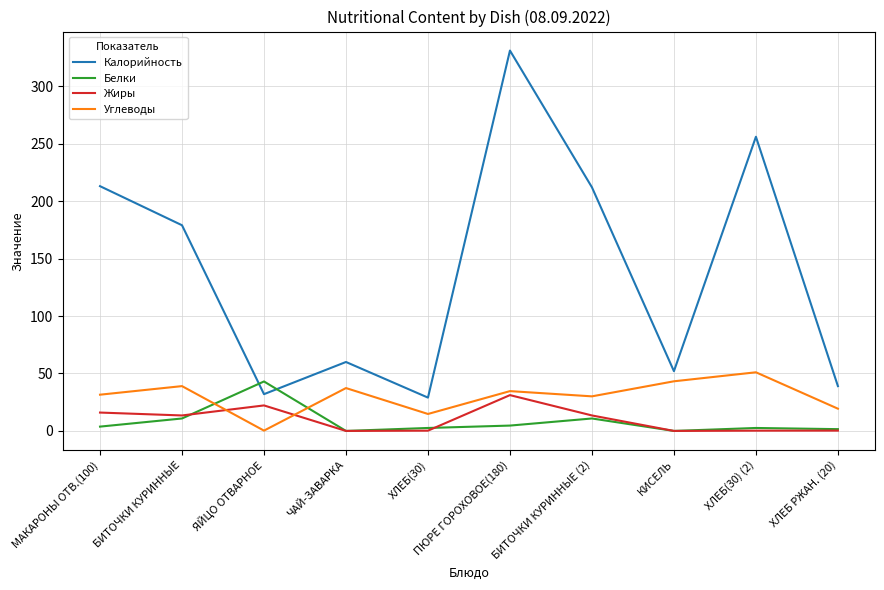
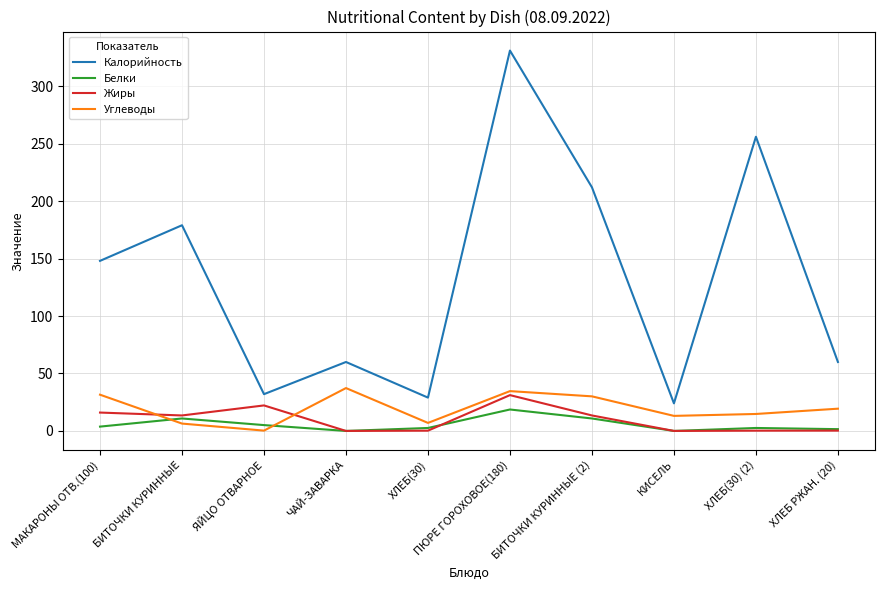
  {
    "Калорийность": {
-     "МАКАРОНЫ ОТВ.(100)": 213,
+     "МАКАРОНЫ ОТВ.(100)": 148,
      "БИТОЧКИ КУРИННЫЕ": 179,
      "ЯЙЦО ОТВАРНОЕ": 32,
      "ЧАЙ-ЗАВАРКА": 60,
      "ХЛЕБ(30)": 29,
      "ПЮРЕ ГОРОХОВОЕ(180)": 331,
      "БИТОЧКИ КУРИННЫЕ (2)": 212,
-     "КИСЕЛЬ": 52,
+     "КИСЕЛЬ": 24,
      "ХЛЕБ(30) (2)": 256,
-     "ХЛЕБ РЖАН. (20)": 39
+     "ХЛЕБ РЖАН. (20)": 60
    },
    "Белки": {
      "МАКАРОНЫ ОТВ.(100)": 4,
      "БИТОЧКИ КУРИННЫЕ": 11,
-     "ЯЙЦО ОТВАРНОЕ": 43,
+     "ЯЙЦО ОТВАРНОЕ": 5,
      "ХЛЕБ(30)": 3,
-     "ПЮРЕ ГОРОХОВОЕ(180)": 5,
+     "ПЮРЕ ГОРОХОВОЕ(180)": 19,
      "БИТОЧКИ КУРИННЫЕ (2)": 11,
      "ХЛЕБ(30) (2)": 3
    },
    "Жиры": {
      "МАКАРОНЫ ОТВ.(100)": 16,
      "БИТОЧКИ КУРИННЫЕ": 13,
      "ЯЙЦО ОТВАРНОЕ": 22,
      "ХЛЕБ(30)": 0,
      "ПЮРЕ ГОРОХОВОЕ(180)": 31,
      "БИТОЧКИ КУРИННЫЕ (2)": 13,
      "ХЛЕБ(30) (2)": 0
    },
    "Углеводы": {
      "МАКАРОНЫ ОТВ.(100)": 32,
-     "БИТОЧКИ КУРИННЫЕ": 39,
+     "БИТОЧКИ КУРИННЫЕ": 6,
      "ЯЙЦО ОТВАРНОЕ": 0,
      "ЧАЙ-ЗАВАРКА": 37,
-     "ХЛЕБ(30)": 15,
+     "ХЛЕБ(30)": 7,
      "ПЮРЕ ГОРОХОВОЕ(180)": 35,
      "БИТОЧКИ КУРИННЫЕ (2)": 30,
-     "КИСЕЛЬ": 43,
-     "ХЛЕБ(30) (2)": 51,
+     "КИСЕЛЬ": 13,
+     "ХЛЕБ(30) (2)": 15,
      "ХЛЕБ РЖАН. (20)": 19
    }
  }
